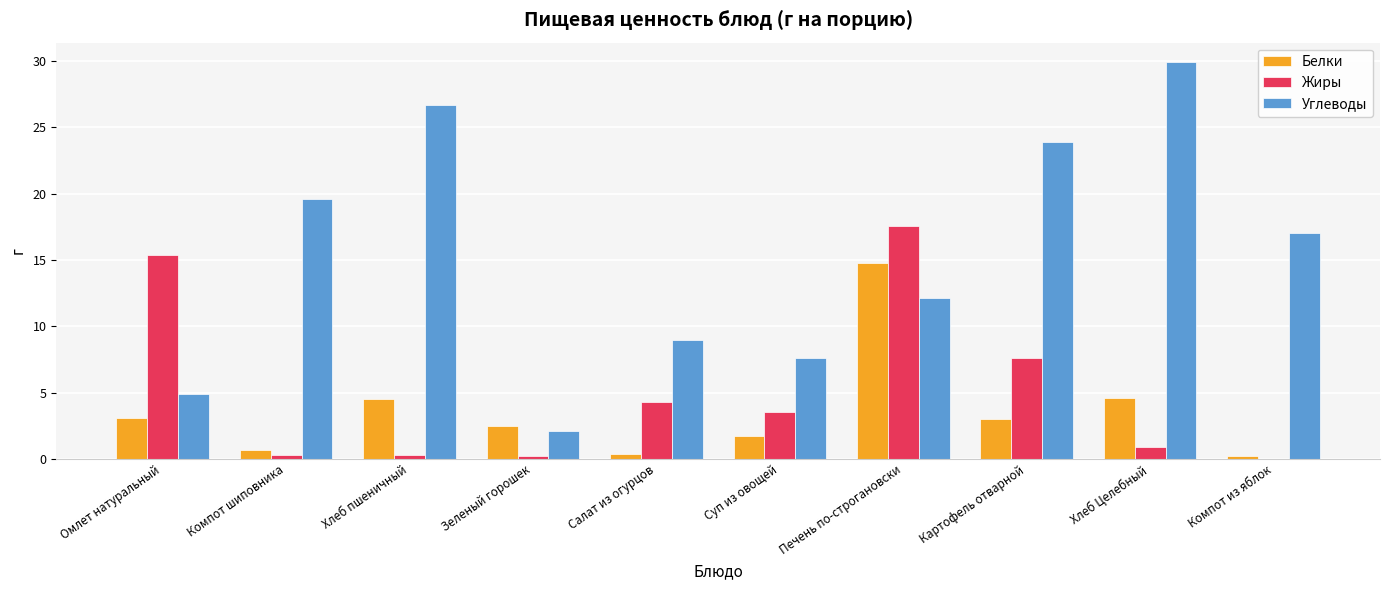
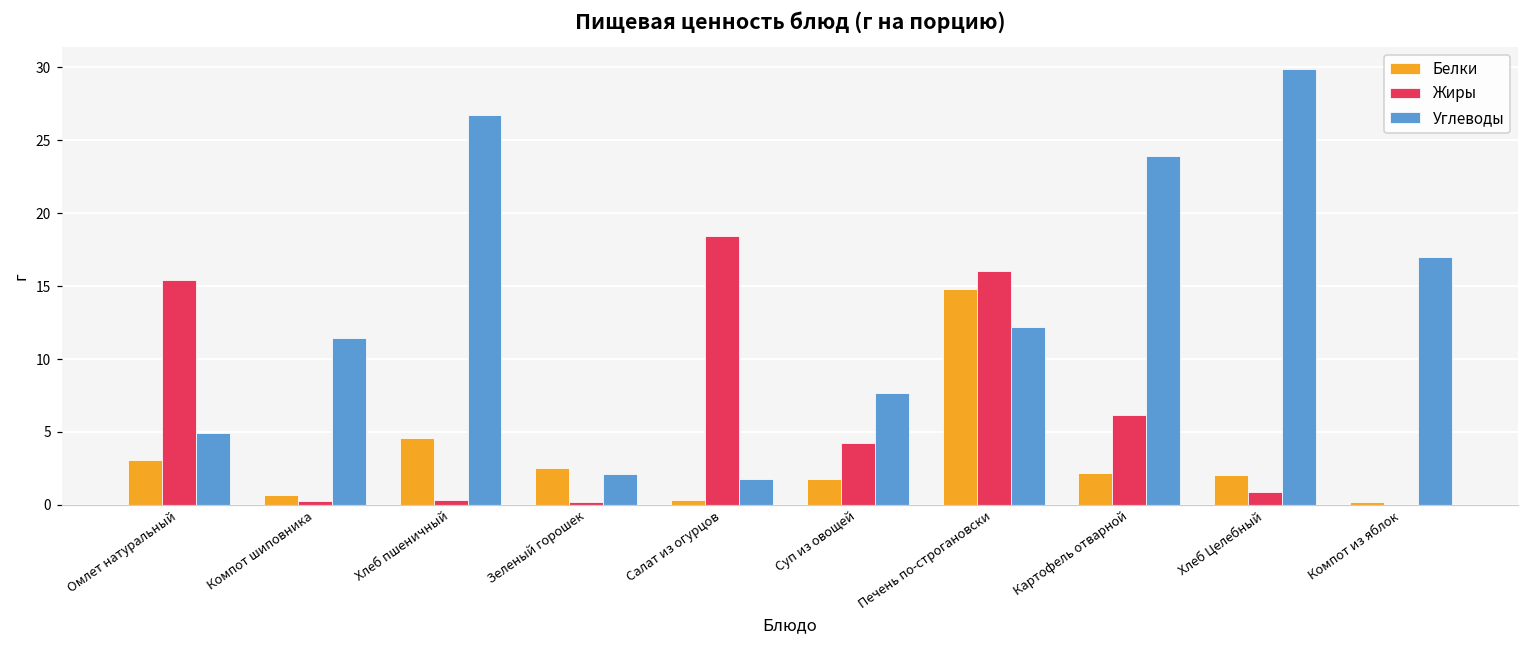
  {
    "Белки": {
      "Омлет натуральный": 3.1,
      "Компот шиповника": 0.7,
      "Хлеб пшеничный": 4.6,
      "Зеленый горошек": 2.5,
      "Салат из огурцов": 0.4,
      "Суп из овощей": 1.8,
      "Печень по-строгановски": 14.8,
-     "Картофель отварной": 3.0,
-     "Хлеб Целебный": 4.6,
+     "Картофель отварной": 2.2,
+     "Хлеб Целебный": 2.1,
      "Компот из яблок": 0.2
    },
    "Жиры": {
      "Омлет натуральный": 15.4,
      "Компот шиповника": 0.3,
      "Хлеб пшеничный": 0.3,
      "Зеленый горошек": 0.2,
-     "Салат из огурцов": 4.3,
-     "Суп из овощей": 3.5,
-     "Печень по-строгановски": 17.6,
-     "Картофель отварной": 7.6,
+     "Салат из огурцов": 18.4,
+     "Суп из овощей": 4.2,
+     "Печень по-строгановски": 16.0,
+     "Картофель отварной": 6.2,
      "Хлеб Целебный": 0.9,
      "Компот из яблок": 0.0
    },
    "Углеводы": {
      "Омлет натуральный": 4.9,
-     "Компот шиповника": 19.6,
+     "Компот шиповника": 11.5,
      "Хлеб пшеничный": 26.7,
      "Зеленый горошек": 2.1,
-     "Салат из огурцов": 9.0,
+     "Салат из огурцов": 1.8,
      "Суп из овощей": 7.7,
      "Печень по-строгановски": 12.2,
      "Картофель отварной": 23.9,
      "Хлеб Целебный": 29.9,
      "Компот из яблок": 17.0
    }
  }
